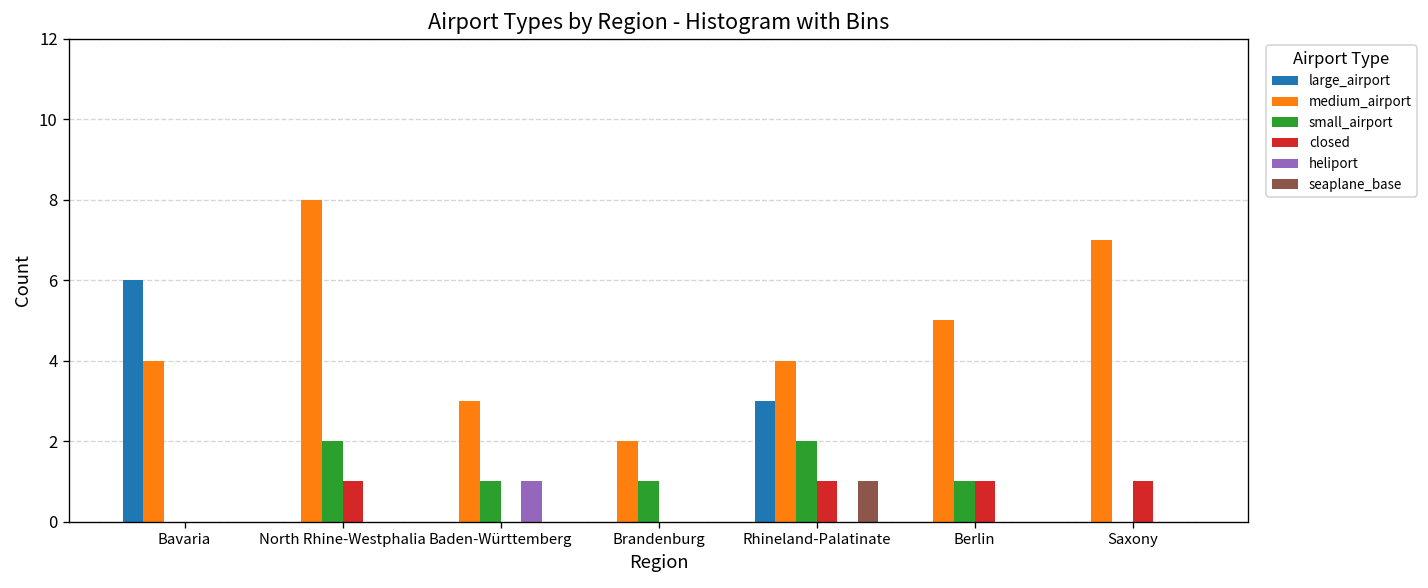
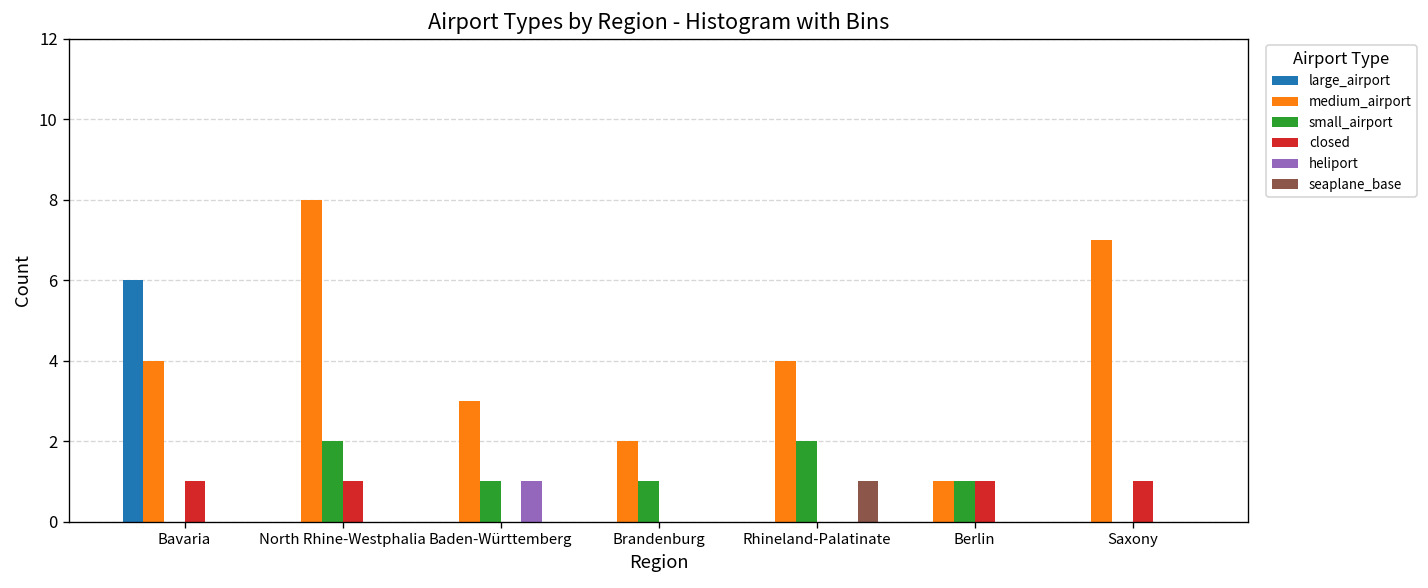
  {
    "large_airport": {
      "Bavaria": 6,
      "North Rhine-Westphalia": 0,
      "Baden-Württemberg": 0,
      "Brandenburg": 0,
-     "Rhineland-Palatinate": 3,
+     "Rhineland-Palatinate": 0,
      "Berlin": 0,
      "Saxony": 0
    },
    "medium_airport": {
      "Bavaria": 4,
      "North Rhine-Westphalia": 8,
      "Baden-Württemberg": 3,
      "Brandenburg": 2,
      "Rhineland-Palatinate": 4,
-     "Berlin": 5,
+     "Berlin": 1,
      "Saxony": 7
    },
    "small_airport": {
      "Bavaria": 0,
      "North Rhine-Westphalia": 2,
      "Baden-Württemberg": 1,
      "Brandenburg": 1,
      "Rhineland-Palatinate": 2,
      "Berlin": 1,
      "Saxony": 0
    },
    "closed": {
-     "Bavaria": 0,
+     "Bavaria": 1,
      "North Rhine-Westphalia": 1,
      "Baden-Württemberg": 0,
      "Brandenburg": 0,
-     "Rhineland-Palatinate": 1,
+     "Rhineland-Palatinate": 0,
      "Berlin": 1,
      "Saxony": 1
    },
    "heliport": {
      "Bavaria": 0,
      "North Rhine-Westphalia": 0,
      "Baden-Württemberg": 1,
      "Brandenburg": 0,
      "Rhineland-Palatinate": 0,
      "Berlin": 0,
      "Saxony": 0
    },
    "seaplane_base": {
      "Bavaria": 0,
      "North Rhine-Westphalia": 0,
      "Baden-Württemberg": 0,
      "Brandenburg": 0,
      "Rhineland-Palatinate": 1,
      "Berlin": 0,
      "Saxony": 0
    }
  }
